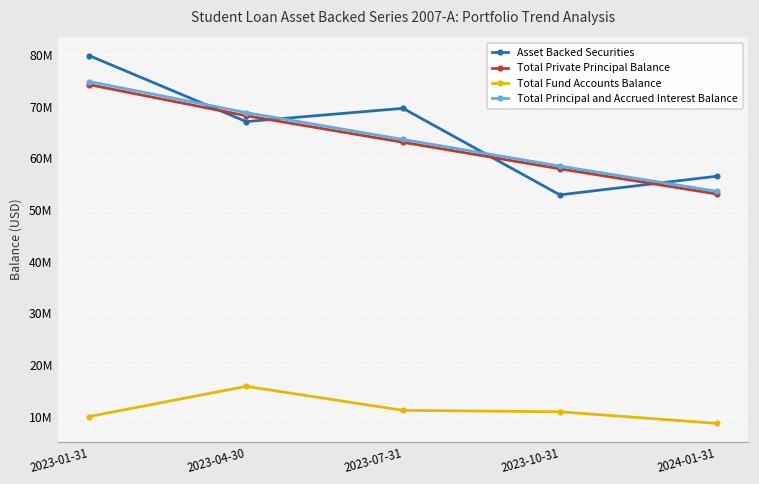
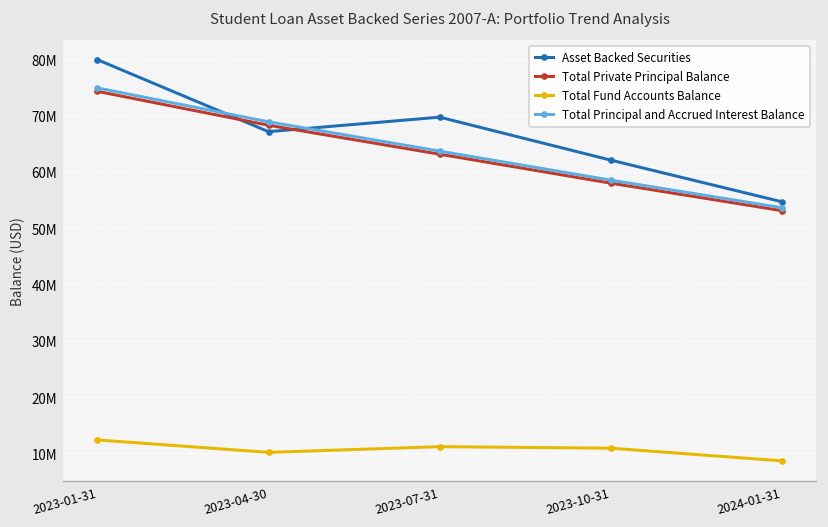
  {
    "Asset Backed Securities": {
      "2023-01-31": 80000000,
      "2023-04-30": 67000000,
      "2023-07-31": 70000000,
-     "2023-10-31": 53000000,
-     "2024-01-31": 57000000
+     "2023-10-31": 62000000,
+     "2024-01-31": 55000000
    },
    "Total Private Principal Balance": {
      "2023-01-31": 74000000,
      "2023-04-30": 68000000,
      "2023-07-31": 63000000,
      "2023-10-31": 58000000
    },
    "Total Fund Accounts Balance": {
-     "2023-01-31": 10000000,
-     "2023-04-30": 16000000,
+     "2023-01-31": 12000000,
+     "2023-04-30": 10000000,
      "2023-07-31": 11000000,
      "2023-10-31": 11000000,
      "2024-01-31": 9000000
    },
    "Total Principal and Accrued Interest Balance": {
      "2023-01-31": 75000000,
      "2023-04-30": 69000000,
      "2023-07-31": 64000000,
      "2023-10-31": 59000000
    }
  }
